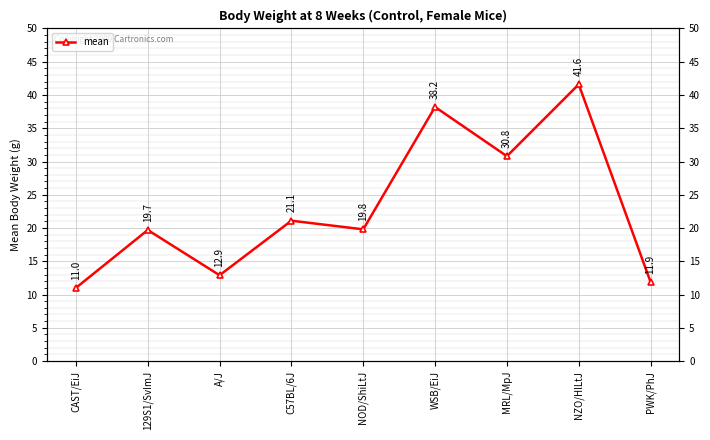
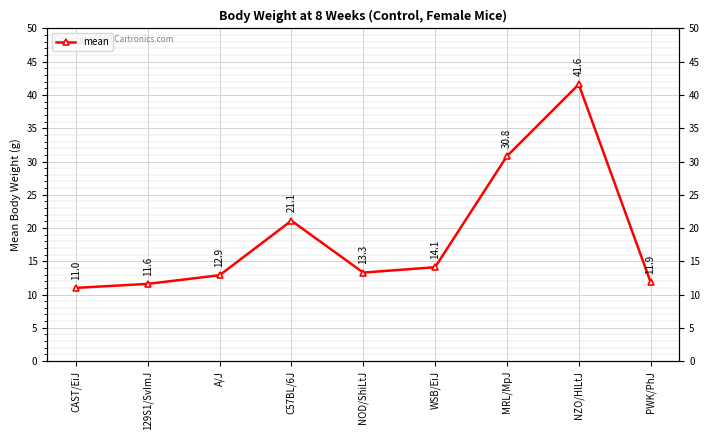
  {
    "CAST/EiJ": 11.0,
-   "129S1/SvImJ": 19.7,
+   "129S1/SvImJ": 11.6,
    "A/J": 12.9,
    "C57BL/6J": 21.1,
-   "NOD/ShiLtJ": 19.8,
-   "WSB/EiJ": 38.2,
+   "NOD/ShiLtJ": 13.3,
+   "WSB/EiJ": 14.1,
    "MRL/MpJ": 30.8,
    "NZO/HlLtJ": 41.6,
    "PWK/PhJ": 11.9
  }
